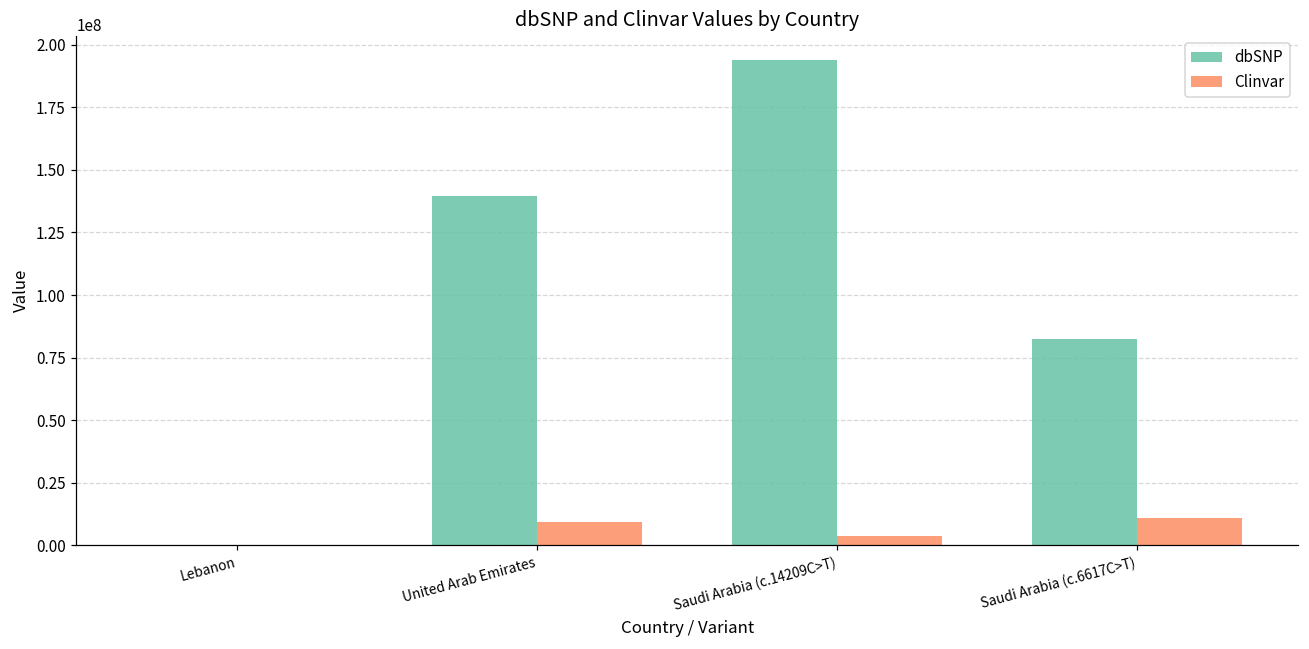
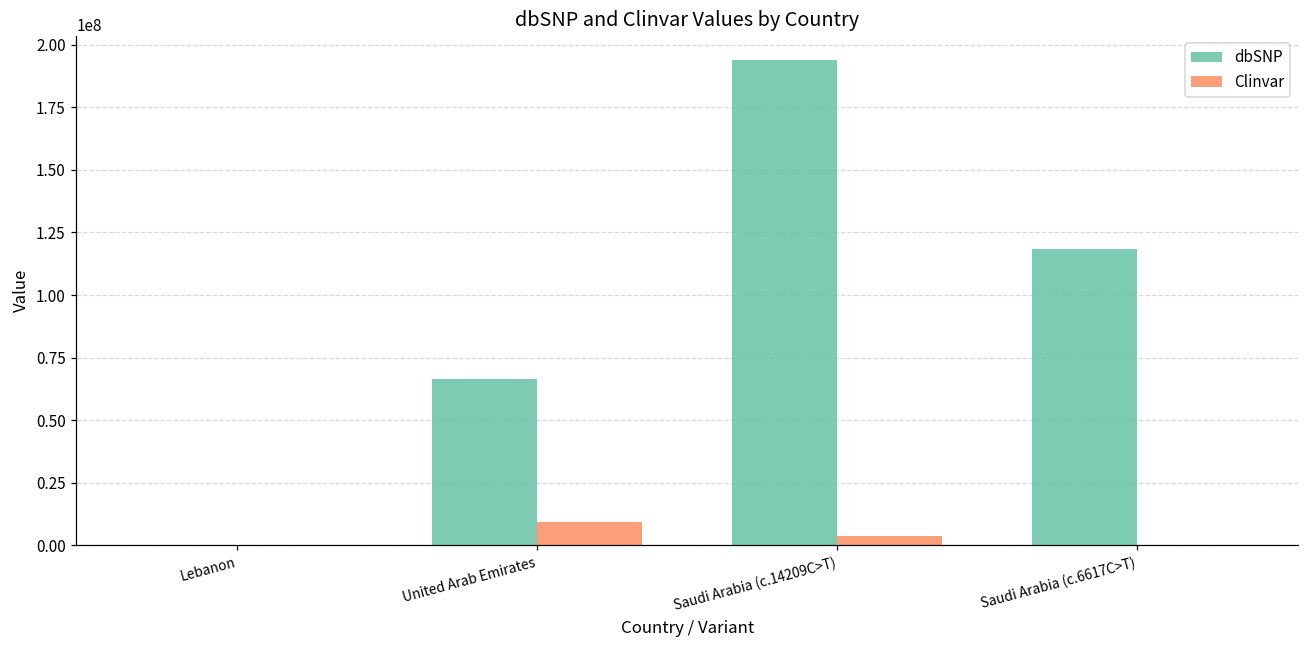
  {
    "dbSNP": {
      "Lebanon": 0,
-     "United Arab Emirates": 140000000,
+     "United Arab Emirates": 66000000,
      "Saudi Arabia (c.14209C>T)": 194000000,
-     "Saudi Arabia (c.6617C>T)": 82000000
+     "Saudi Arabia (c.6617C>T)": 118000000
    },
    "Clinvar": {
      "Lebanon": 0,
      "United Arab Emirates": 10000000,
      "Saudi Arabia (c.14209C>T)": 4000000,
-     "Saudi Arabia (c.6617C>T)": 11000000
+     "Saudi Arabia (c.6617C>T)": 0
    }
  }
